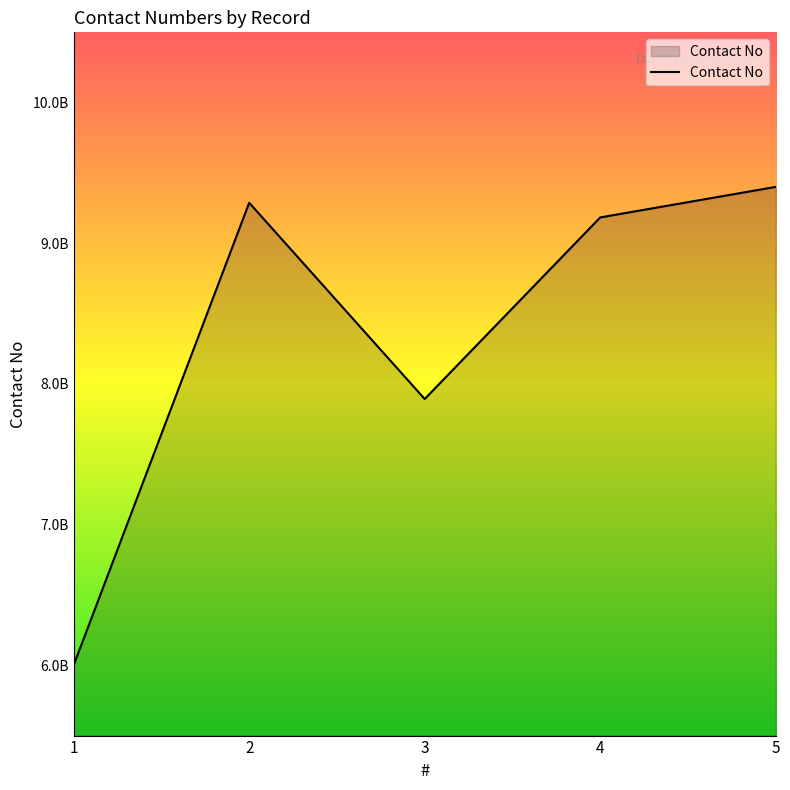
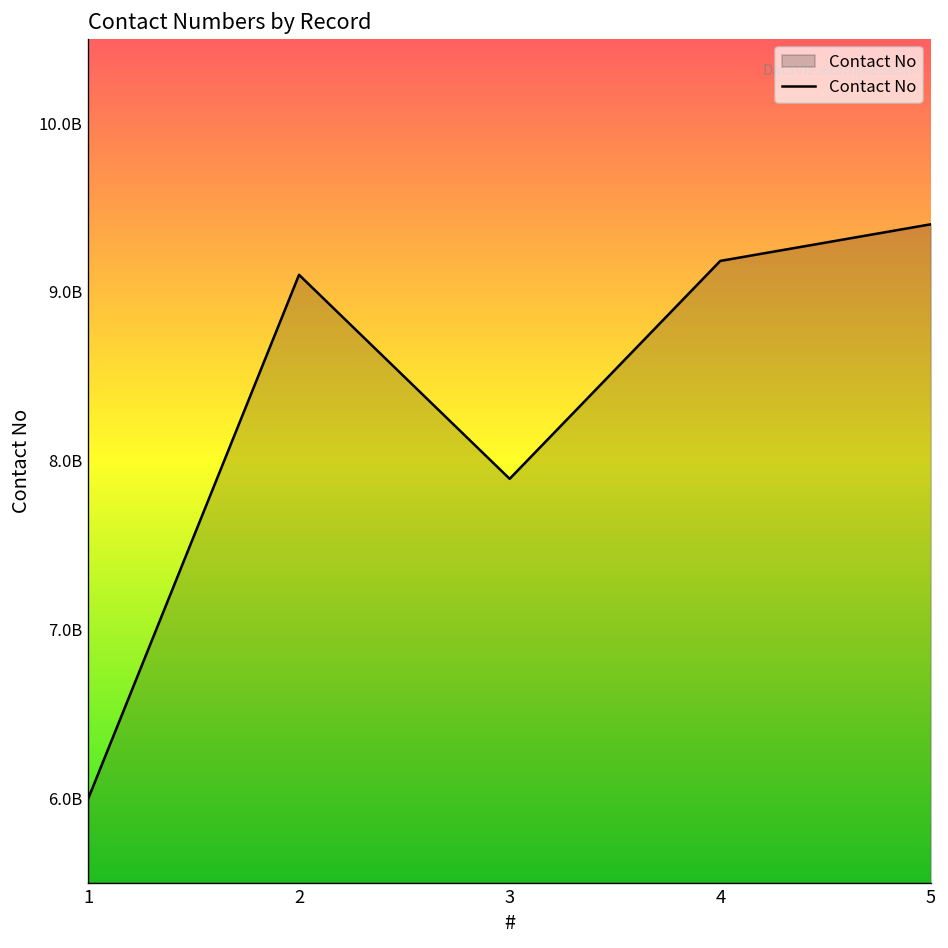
  {
    "1": 6000000000,
-   "2": 9290000000,
+   "2": 9100000000,
    "3": 7890000000,
    "4": 9180000000,
    "5": 9400000000
  }
